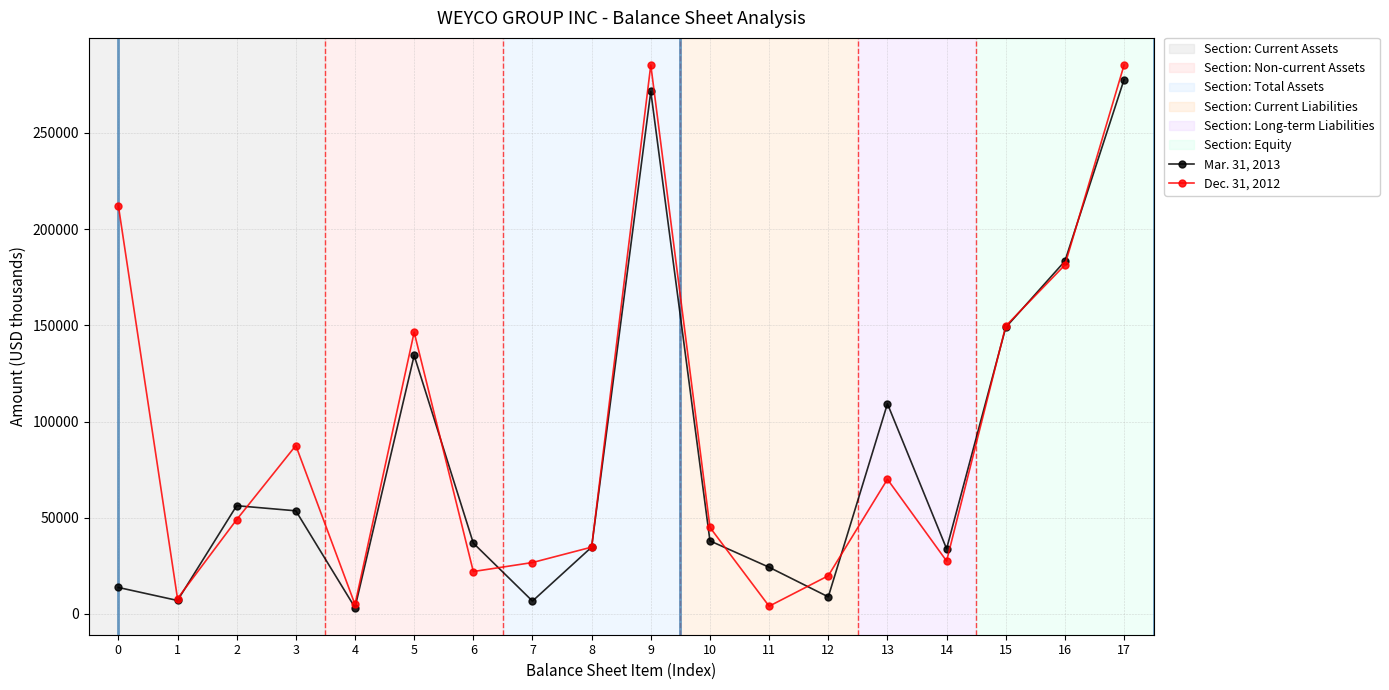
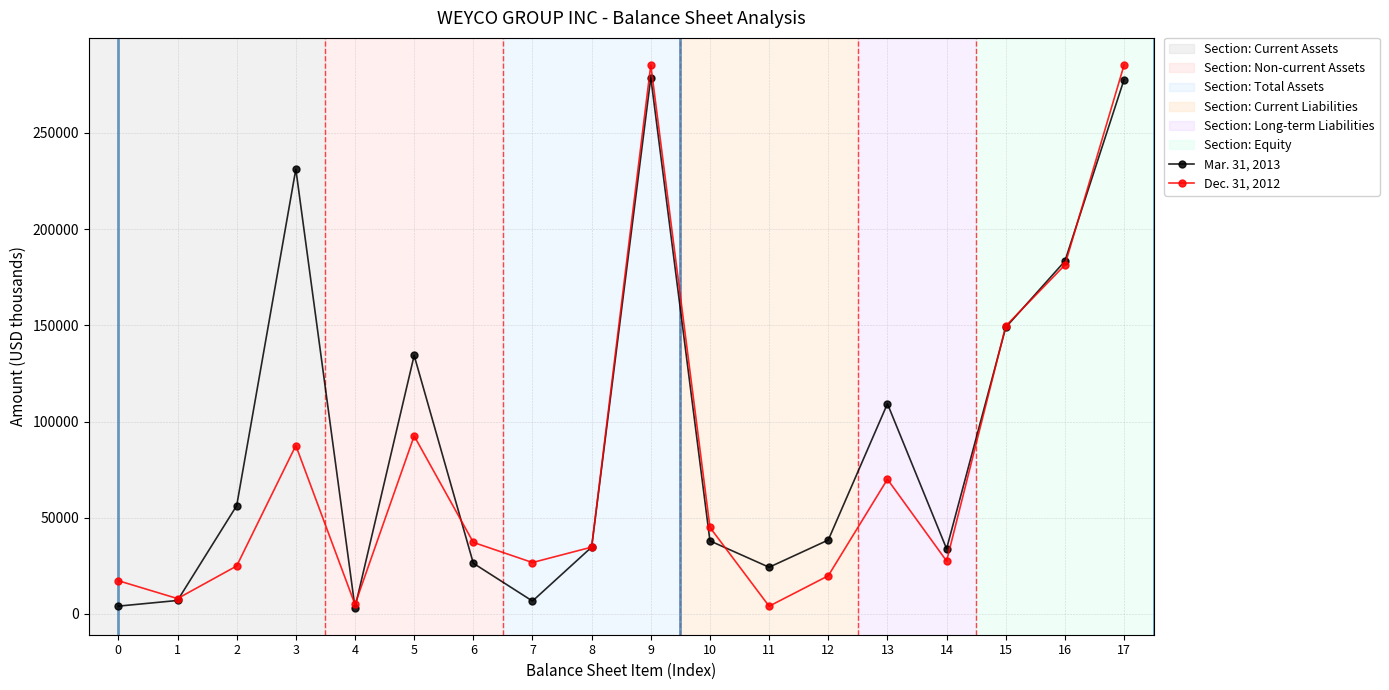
  {
    "Mar. 31, 2013": {
-     "0": 14000,
+     "0": 4000,
      "2": 56000,
-     "3": 54000,
+     "3": 231000,
      "4": 3000,
      "5": 134000,
-     "6": 37000,
+     "6": 26000,
      "7": 7000,
-     "9": 272000,
+     "9": 279000,
      "10": 38000,
      "11": 24000,
-     "12": 9000,
+     "12": 38000,
      "13": 109000,
      "14": 34000,
      "16": 183000,
      "17": 278000
    },
    "Dec. 31, 2012": {
-     "0": 212000,
-     "2": 49000,
+     "0": 17000,
+     "2": 25000,
      "3": 88000,
      "4": 5000,
-     "5": 146000,
-     "6": 22000,
+     "5": 93000,
+     "6": 37000,
      "7": 27000,
      "9": 285000,
      "10": 45000,
      "11": 4000,
      "12": 20000,
      "13": 70000,
      "14": 28000,
      "16": 181000,
      "17": 285000
    }
  }
